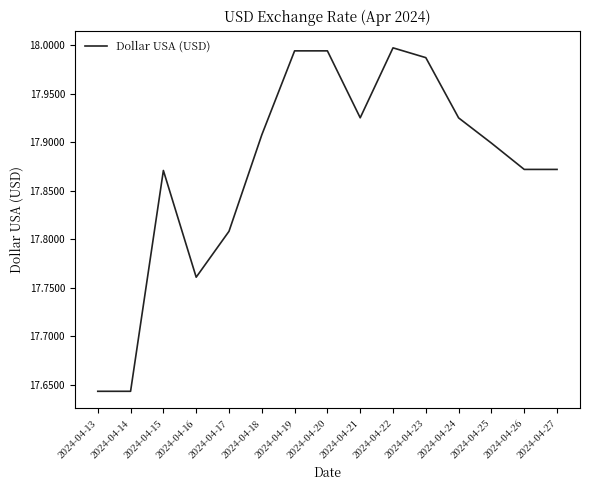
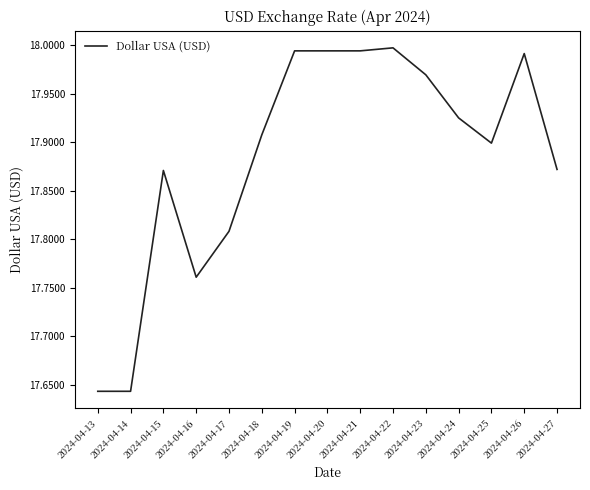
  {
    "2024-04-13": 17.64,
    "2024-04-14": 17.64,
    "2024-04-15": 17.87,
    "2024-04-16": 17.76,
    "2024-04-17": 17.81,
    "2024-04-18": 17.91,
    "2024-04-19": 17.99,
    "2024-04-20": 17.99,
-   "2024-04-21": 17.93,
+   "2024-04-21": 17.99,
    "2024-04-22": 18.00,
-   "2024-04-23": 17.99,
+   "2024-04-23": 17.97,
    "2024-04-24": 17.92,
    "2024-04-25": 17.90,
-   "2024-04-26": 17.87,
+   "2024-04-26": 17.99,
    "2024-04-27": 17.87
  }
